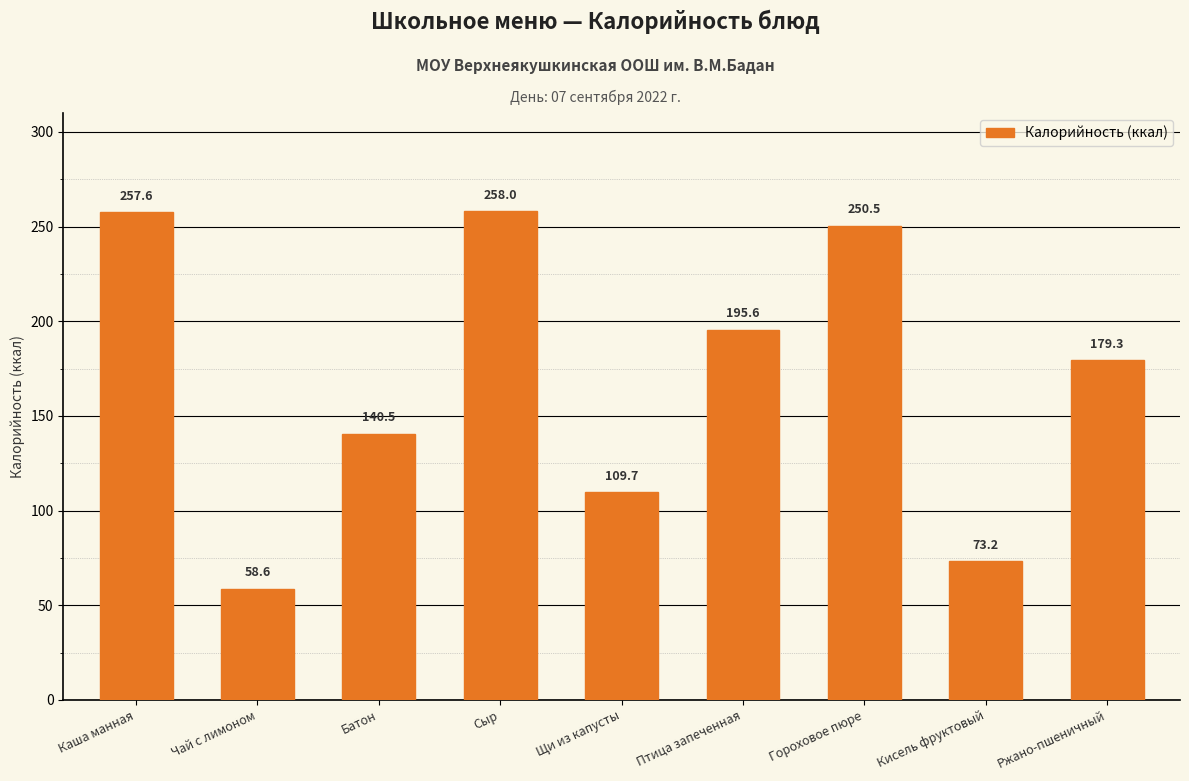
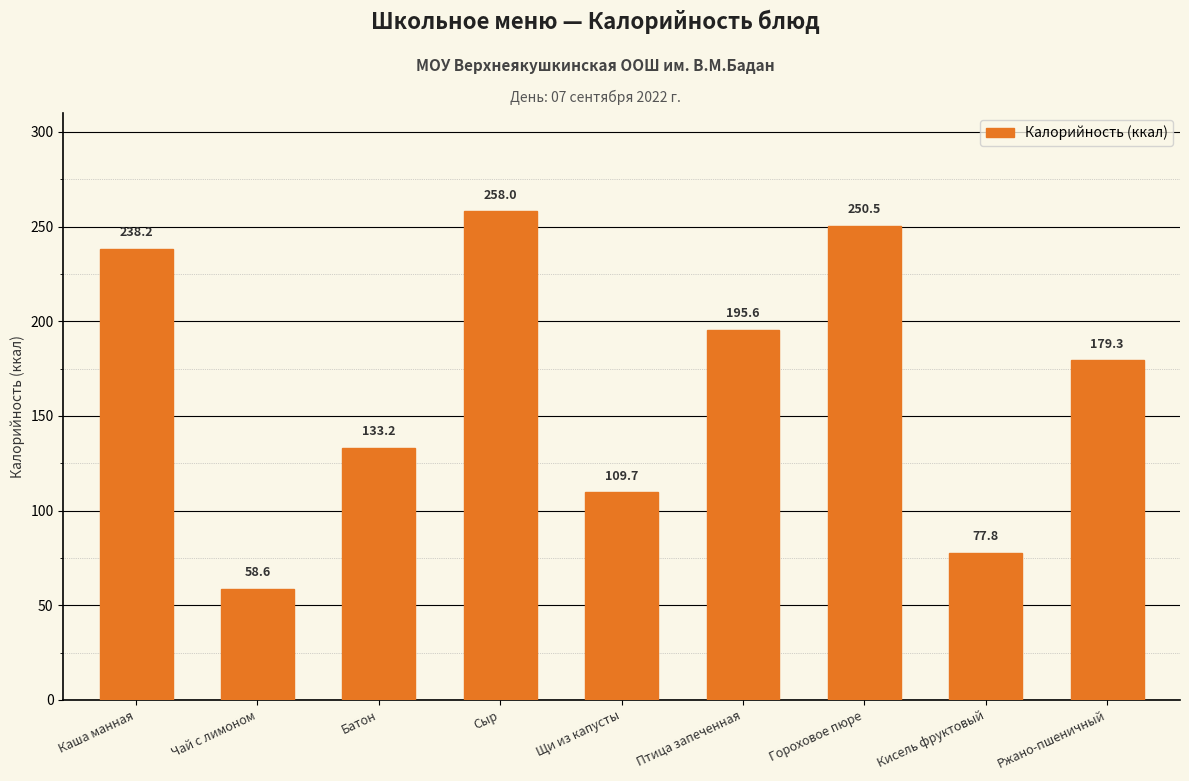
  {
-   "Каша манная": 257.6,
+   "Каша манная": 238.2,
    "Чай с лимоном": 58.6,
-   "Батон": 140.5,
+   "Батон": 133.2,
    "Сыр": 258.0,
    "Щи из капусты": 109.7,
    "Птица запеченная": 195.6,
    "Гороховое пюре": 250.5,
-   "Кисель фруктовый": 73.2,
+   "Кисель фруктовый": 77.8,
    "Ржано-пшеничный": 179.3
  }
